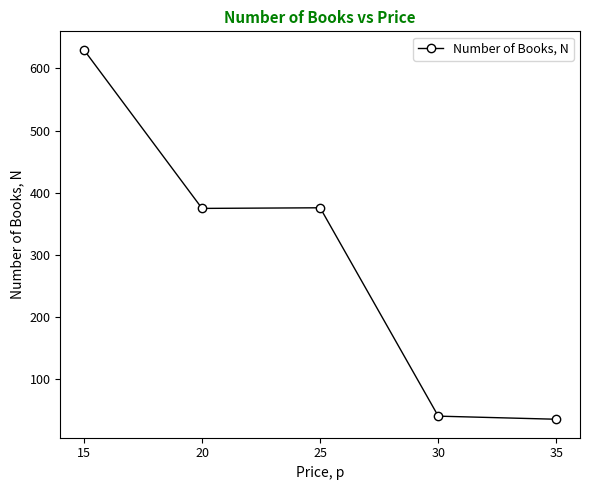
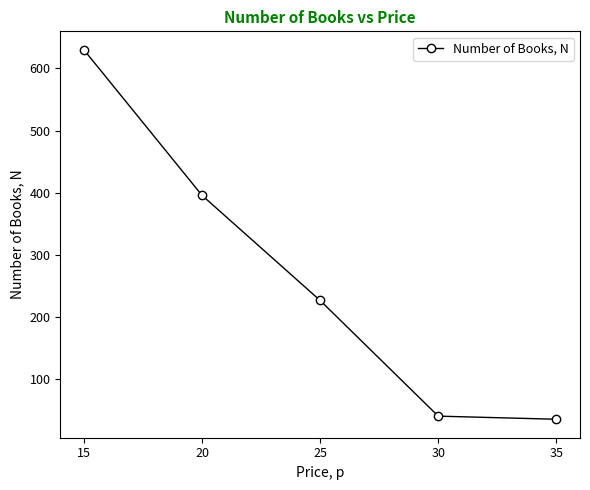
  {
    "15": 630,
-   "20": 380,
-   "25": 380,
+   "20": 400,
+   "25": 230,
    "30": 40,
    "35": 40
  }
